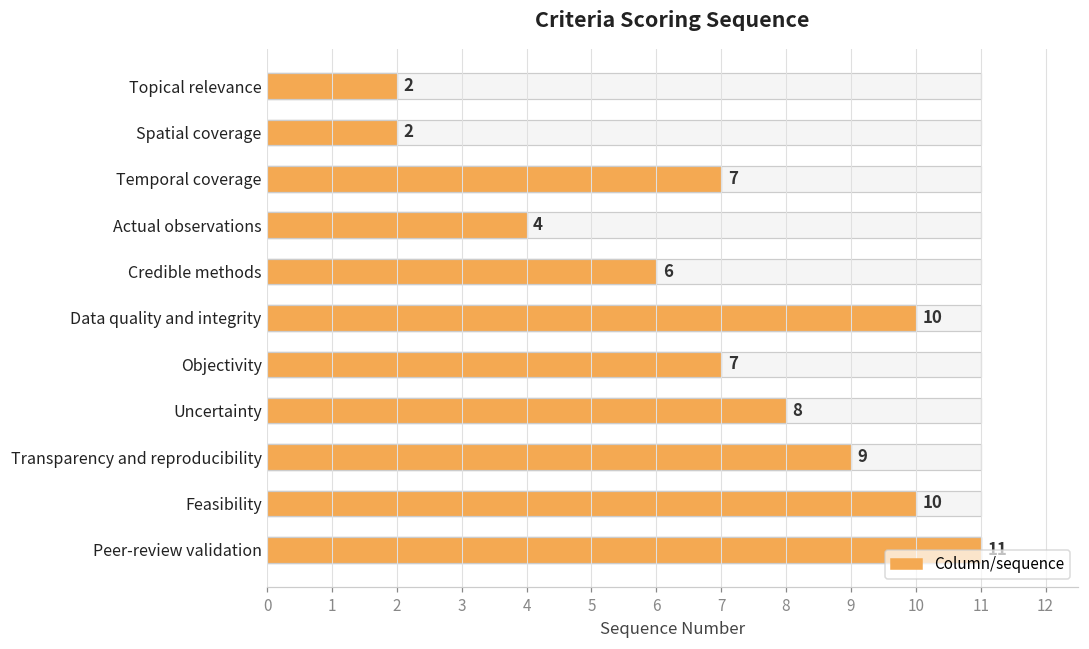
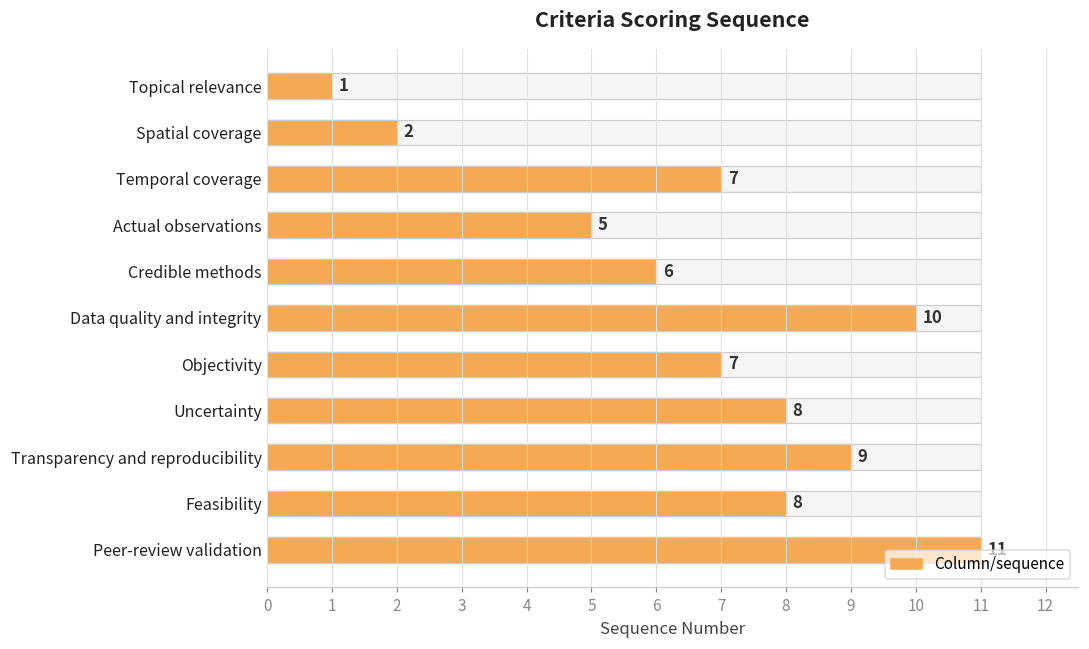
  {
    "Column/sequence": {
-     "Topical relevance": 2,
-     "Actual observations": 4,
-     "Feasibility": 10
+     "Topical relevance": 1,
+     "Actual observations": 5,
+     "Feasibility": 8
    }
  }
